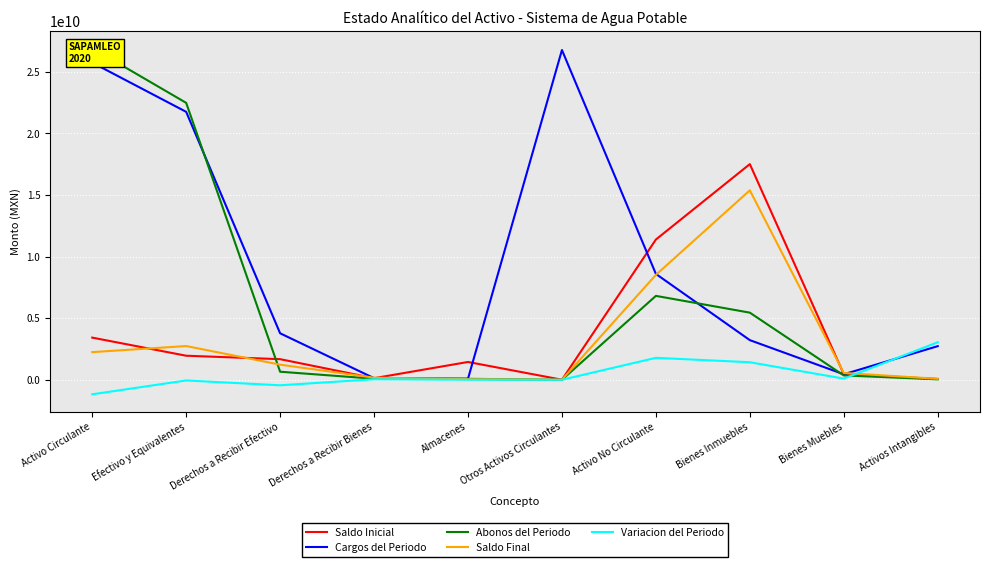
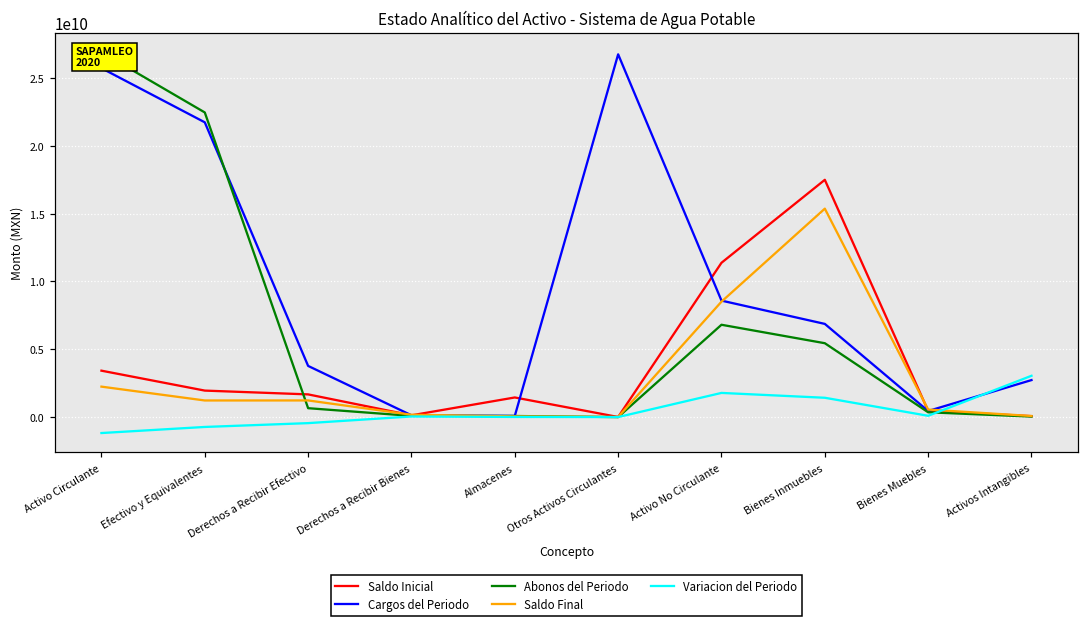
  {
    "Saldo Inicial": {
      "Activo Circulante": 3400000000,
      "Efectivo y Equivalentes": 2000000000,
      "Derechos a Recibir Efectivo": 1700000000,
      "Almacenes": 1400000000,
      "Activo No Circulante": 11400000000,
      "Bienes Inmuebles": 17500000000
    },
    "Cargos del Periodo": {
      "Efectivo y Equivalentes": 21700000000,
      "Derechos a Recibir Efectivo": 3800000000,
      "Otros Activos Circulantes": 26800000000,
-     "Bienes Inmuebles": 3200000000,
+     "Bienes Inmuebles": 6900000000,
      "Activos Intangibles": 2700000000
    },
    "Abonos del Periodo": {
      "Efectivo y Equivalentes": 22500000000,
      "Derechos a Recibir Efectivo": 700000000,
      "Activo No Circulante": 6800000000,
      "Bienes Inmuebles": 5400000000
    },
    "Saldo Final": {
      "Activo Circulante": 2200000000,
-     "Efectivo y Equivalentes": 2700000000,
+     "Efectivo y Equivalentes": 1200000000,
      "Derechos a Recibir Efectivo": 1200000000,
      "Bienes Inmuebles": 15400000000
    },
    "Variacion del Periodo": {
      "Activo Circulante": -1200000000,
-     "Efectivo y Equivalentes": -100000000,
+     "Efectivo y Equivalentes": -700000000,
      "Derechos a Recibir Efectivo": -400000000,
      "Activo No Circulante": 1800000000,
      "Bienes Inmuebles": 1400000000,
      "Bienes Muebles": 100000000,
      "Activos Intangibles": 3000000000
    }
  }
